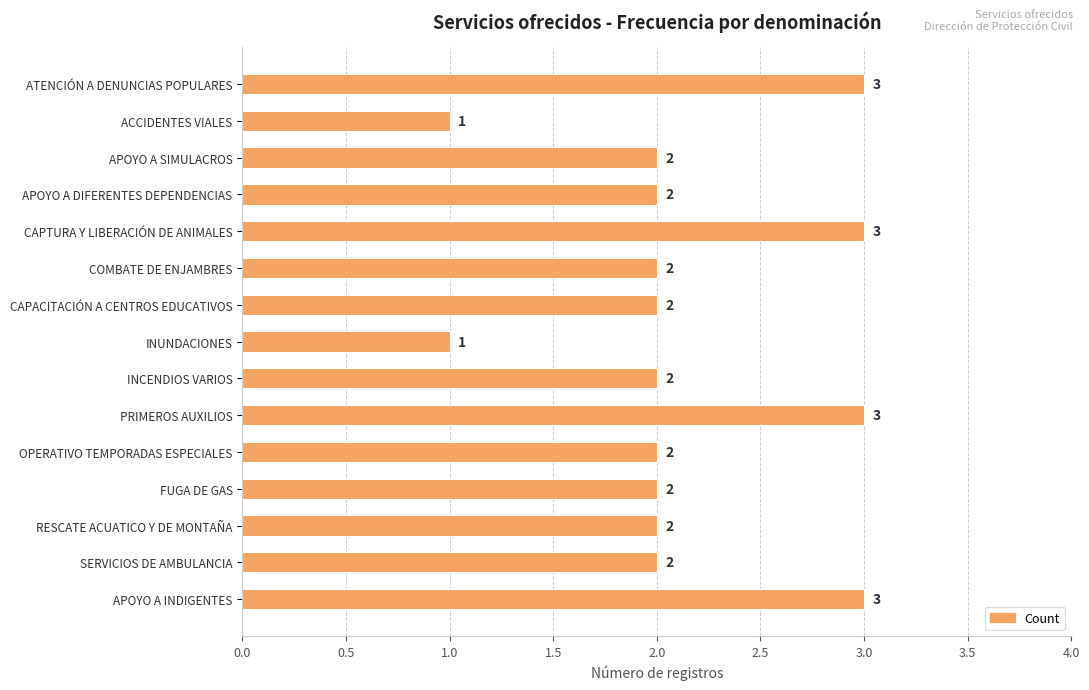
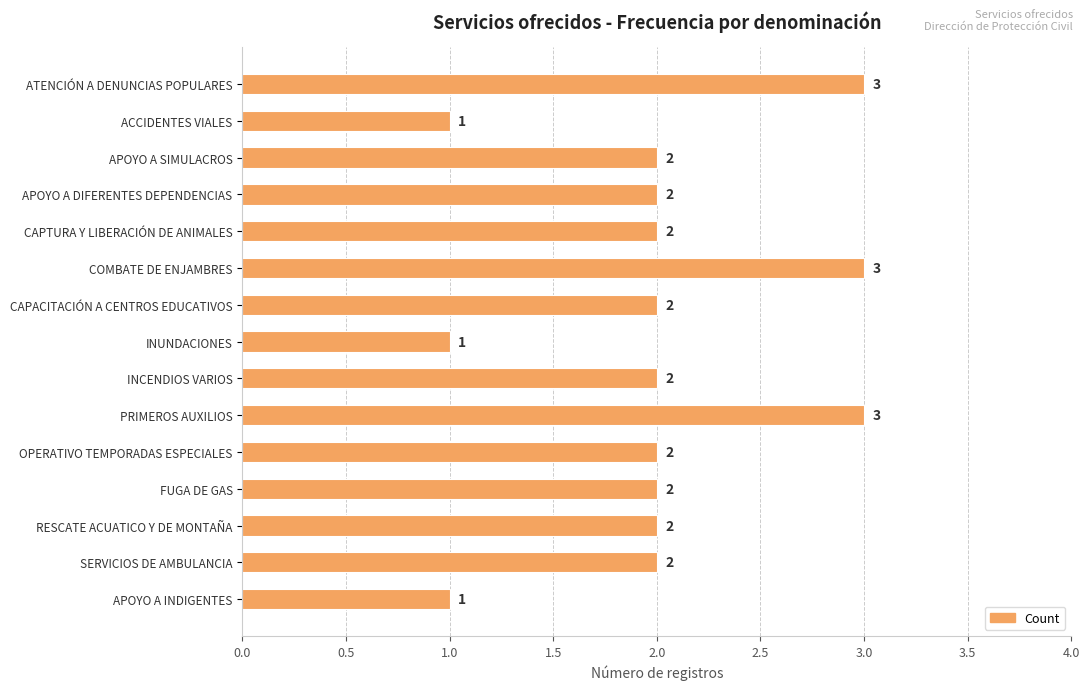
  {
    "ATENCIÓN A DENUNCIAS POPULARES": 3,
    "ACCIDENTES VIALES": 1,
    "APOYO A SIMULACROS": 2,
    "APOYO A DIFERENTES DEPENDENCIAS": 2,
-   "CAPTURA Y LIBERACIÓN DE ANIMALES": 3,
-   "COMBATE DE ENJAMBRES": 2,
+   "CAPTURA Y LIBERACIÓN DE ANIMALES": 2,
+   "COMBATE DE ENJAMBRES": 3,
    "CAPACITACIÓN A CENTROS EDUCATIVOS": 2,
    "INUNDACIONES": 1,
    "INCENDIOS VARIOS": 2,
    "PRIMEROS AUXILIOS": 3,
    "OPERATIVO TEMPORADAS ESPECIALES": 2,
    "FUGA DE GAS": 2,
    "RESCATE ACUATICO Y DE MONTAÑA": 2,
    "SERVICIOS DE AMBULANCIA": 2,
-   "APOYO A INDIGENTES": 3
+   "APOYO A INDIGENTES": 1
  }
